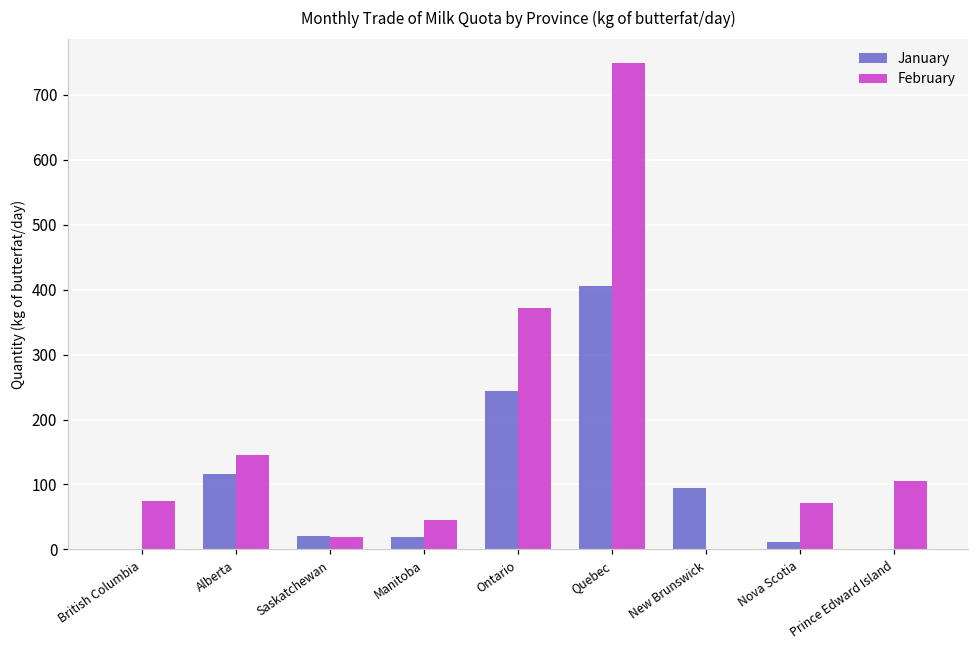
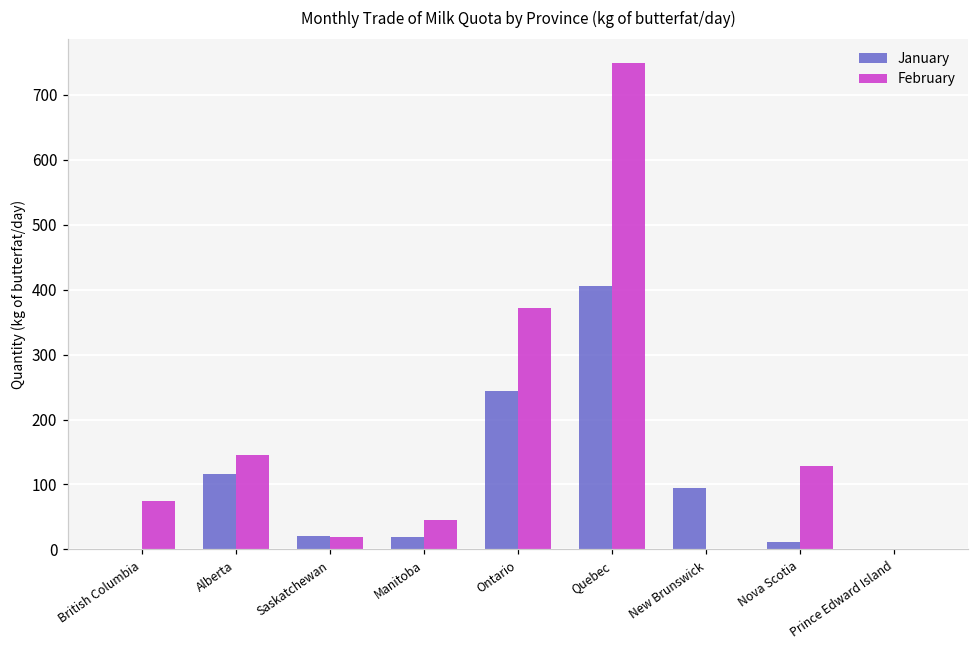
  {
    "January": {
      "Alberta": 120,
      "Saskatchewan": 20,
      "Manitoba": 20,
      "Ontario": 240,
      "Quebec": 410,
      "New Brunswick": 90,
      "Nova Scotia": 10,
      "Prince Edward Island": 0
    },
    "February": {
      "British Columbia": 70,
      "Alberta": 150,
      "Saskatchewan": 20,
      "Manitoba": 50,
      "Ontario": 370,
      "Quebec": 750,
-     "Nova Scotia": 70,
-     "Prince Edward Island": 110
+     "Nova Scotia": 130,
+     "Prince Edward Island": 0
    }
  }
